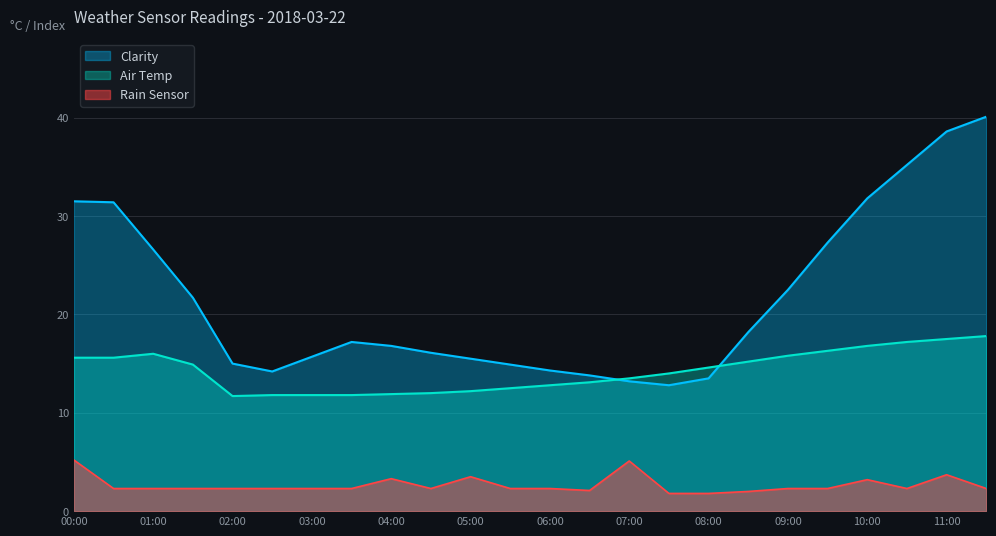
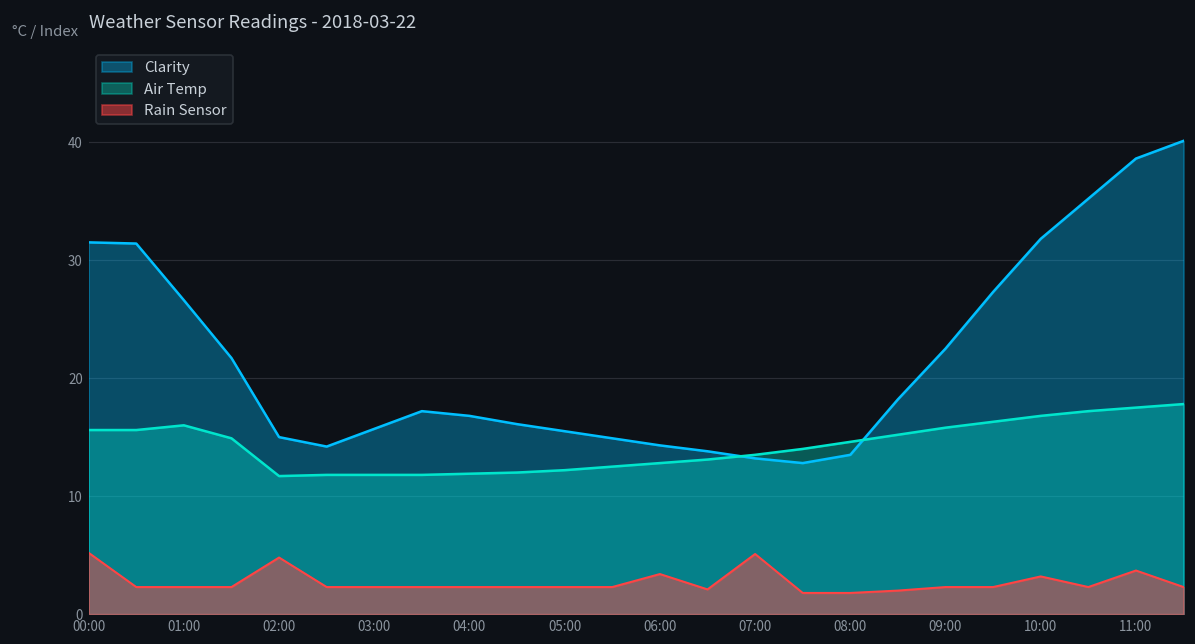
  {
    "Rain Sensor": {
      "00:00": 5,
      "01:00": 2,
-     "02:00": 2,
+     "02:00": 5,
      "03:00": 2,
-     "04:00": 3,
-     "05:00": 4,
-     "06:00": 2,
+     "04:00": 2,
+     "05:00": 2,
+     "06:00": 3,
      "07:00": 5,
      "08:00": 2,
      "09:00": 2,
      "10:00": 3,
      "11:00": 4
    }
  }
